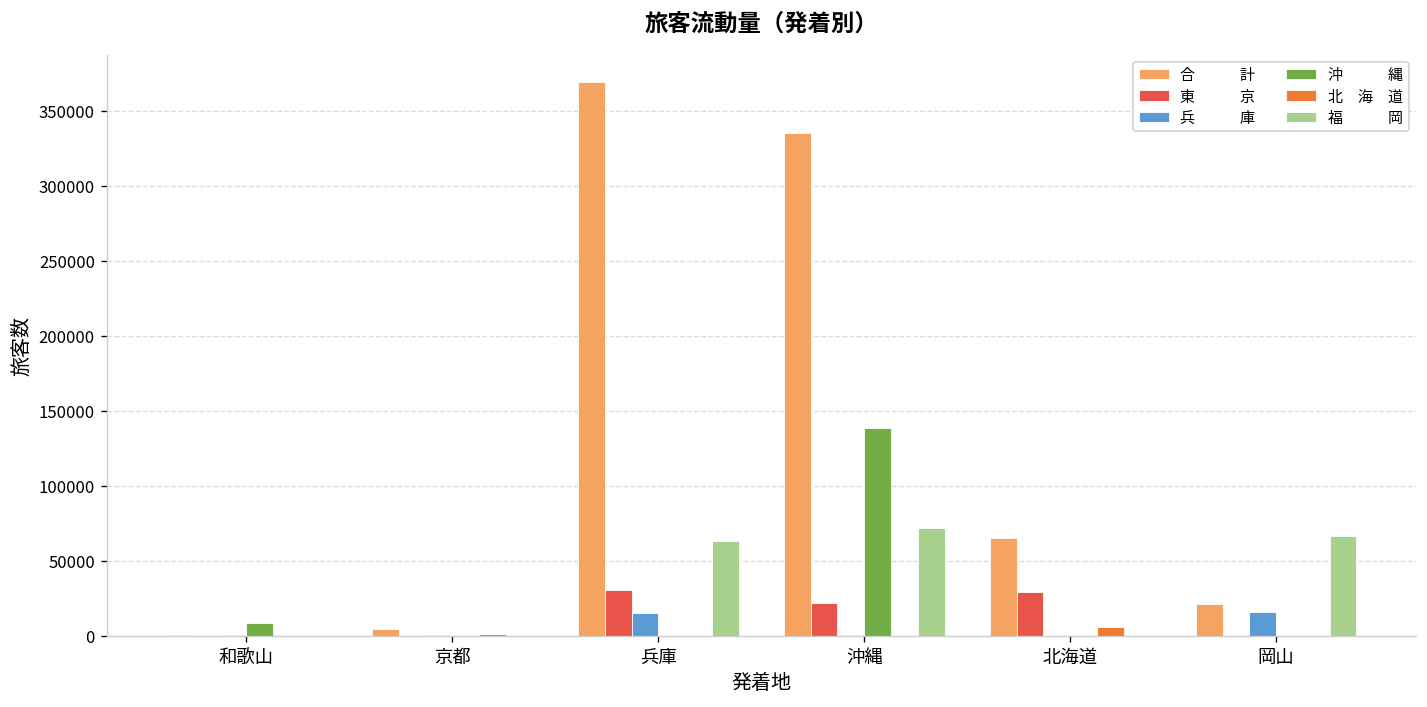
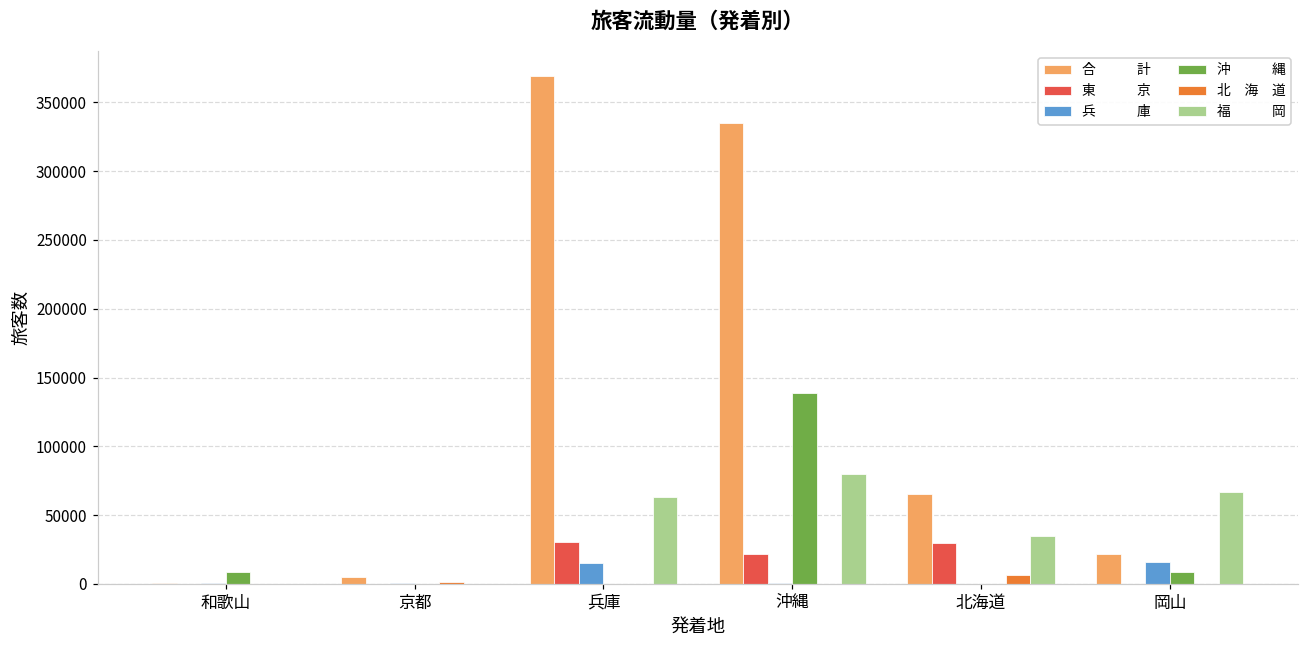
  {
    "合 計": {
      "京都": 5000,
      "兵庫": 369000,
      "沖縄": 335000,
      "北海道": 65000,
      "岡山": 21000
    },
    "兵 庫": {
      "兵庫": 15000,
      "北海道": 0,
      "岡山": 16000
    },
    "沖 縄": {
      "和歌山": 9000,
      "京都": 0,
      "沖縄": 139000,
      "北海道": 0,
-     "岡山": 0
+     "岡山": 9000
    },
    "福 岡": {
      "和歌山": 0,
      "京都": 0,
      "兵庫": 63000,
-     "沖縄": 72000,
-     "北海道": 0,
+     "沖縄": 80000,
+     "北海道": 35000,
      "岡山": 67000
    }
  }
